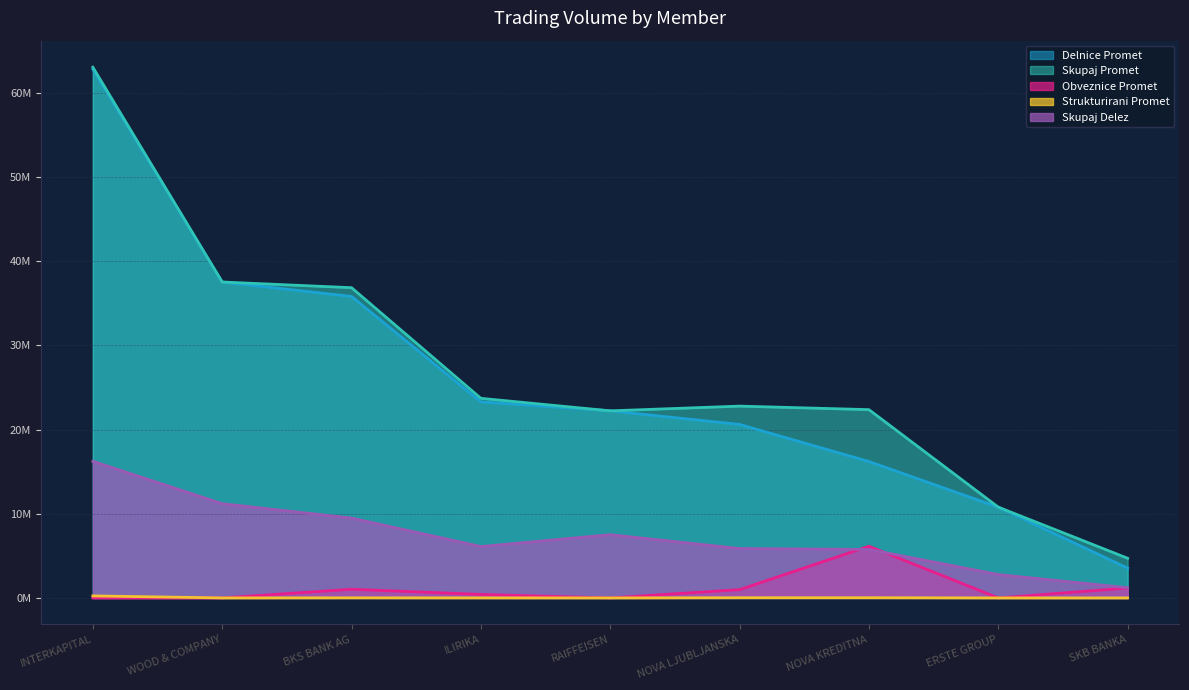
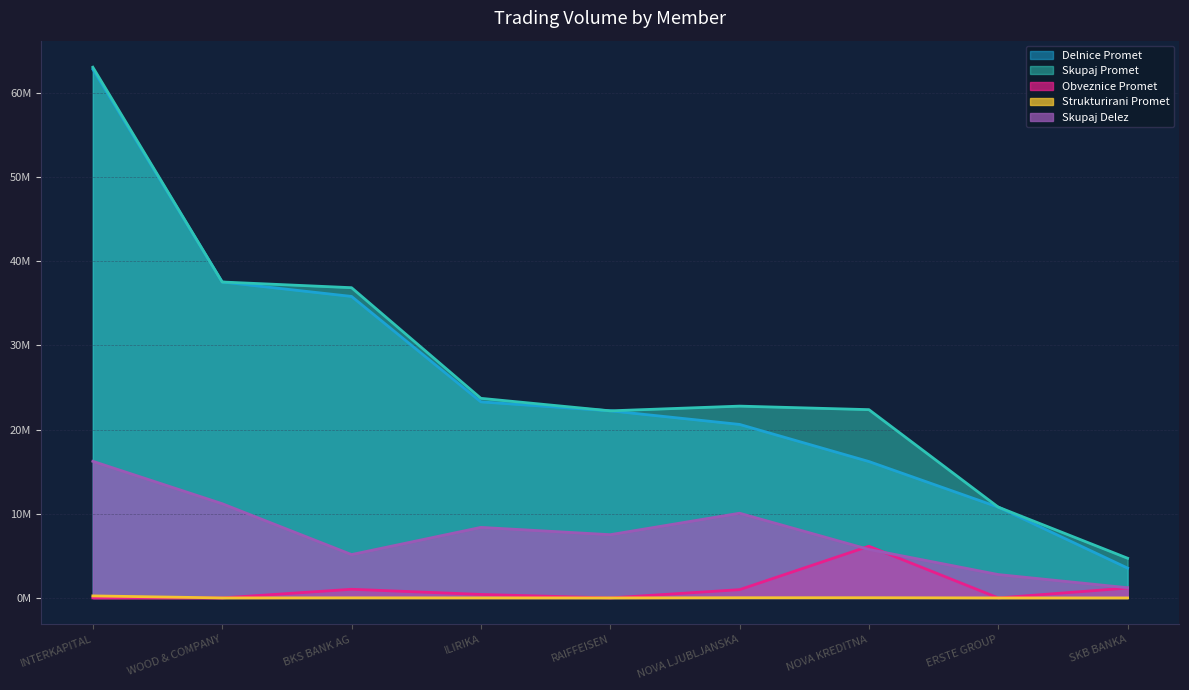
  {
    "Obveznice Promet": {
      "BKS BANK AG": 1000000,
      "ILIRIKA": 0,
      "NOVA LJUBLJANSKA": 1000000,
      "NOVA KREDITNA": 6000000
    },
    "Strukturirani Promet": {
      "BKS BANK AG": 0,
      "ILIRIKA": 0,
      "NOVA LJUBLJANSKA": 0,
      "NOVA KREDITNA": 0,
      "SKB BANKA": 0
    },
    "Skupaj Delez": {
      "INTERKAPITAL": 16000000,
      "WOOD & COMPANY": 11000000,
-     "BKS BANK AG": 9000000,
-     "ILIRIKA": 6000000,
+     "BKS BANK AG": 5000000,
+     "ILIRIKA": 8000000,
      "RAIFFEISEN": 8000000,
-     "NOVA LJUBLJANSKA": 6000000,
+     "NOVA LJUBLJANSKA": 10000000,
      "NOVA KREDITNA": 6000000,
      "ERSTE GROUP": 3000000
    }
  }
